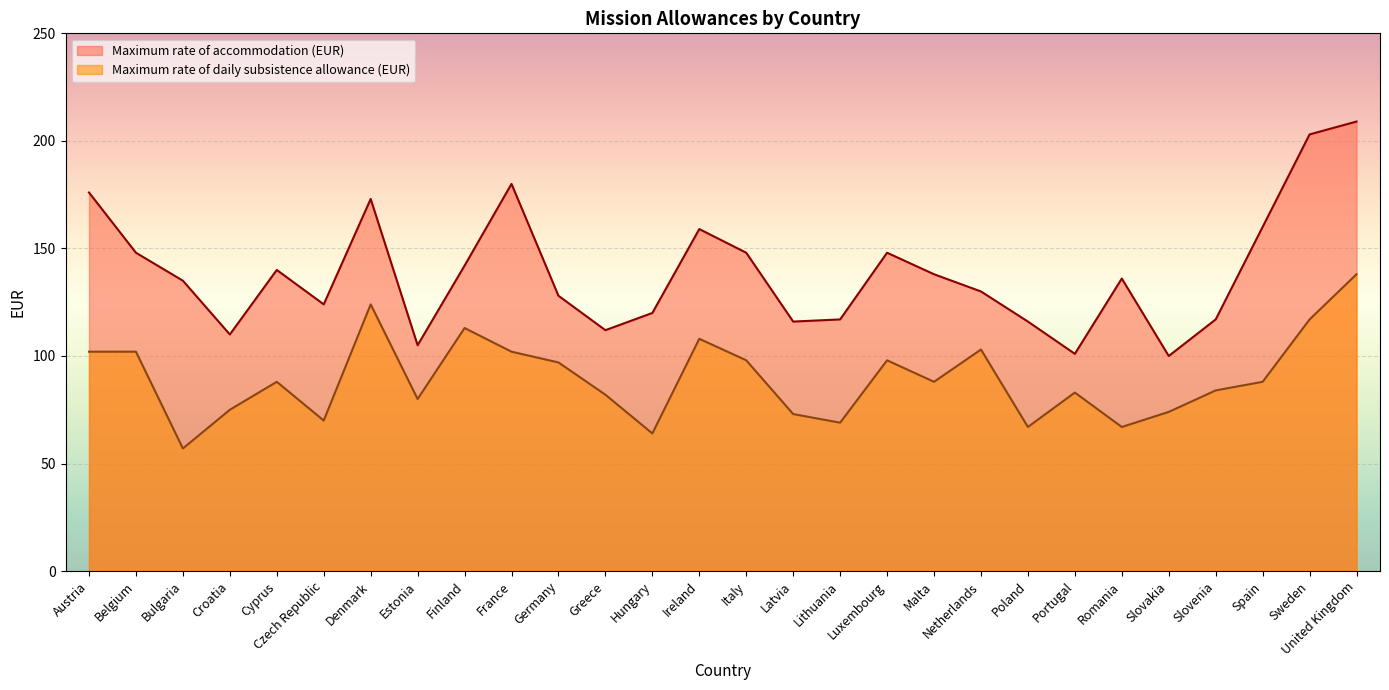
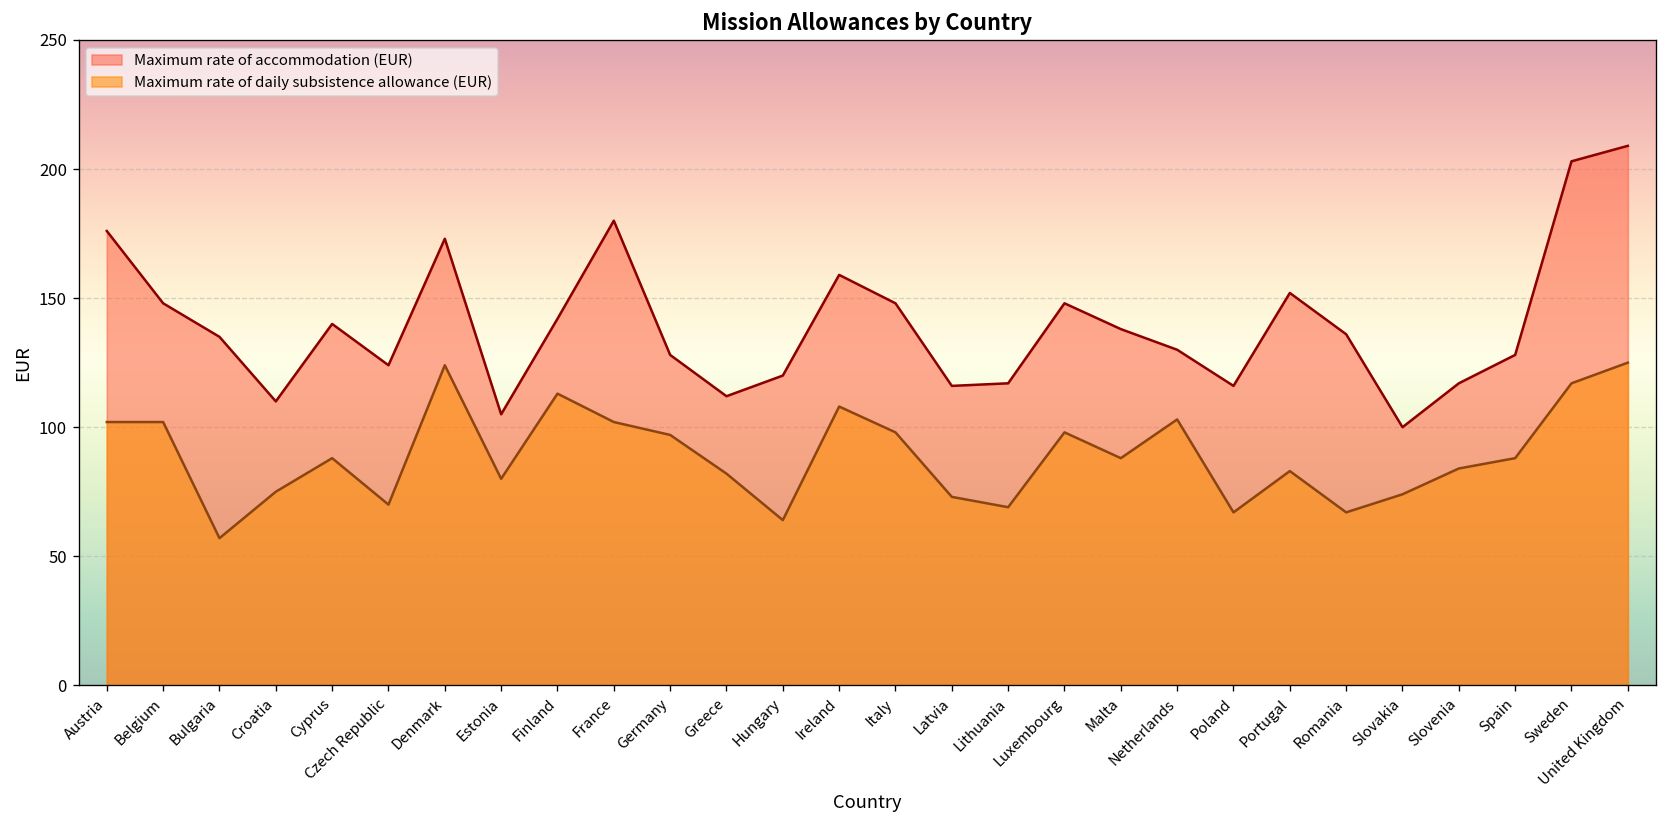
  {
    "Maximum rate of accommodation (EUR)": {
      "Austria": 176,
      "Belgium": 148,
      "Bulgaria": 135,
      "Croatia": 110,
      "Cyprus": 140,
      "Czech Republic": 124,
      "Denmark": 173,
      "Estonia": 105,
      "Finland": 142,
      "France": 180,
      "Germany": 128,
      "Greece": 112,
      "Hungary": 120,
      "Ireland": 159,
      "Italy": 148,
      "Latvia": 116,
      "Lithuania": 117,
      "Luxembourg": 148,
      "Malta": 138,
      "Netherlands": 130,
      "Poland": 116,
-     "Portugal": 101,
+     "Portugal": 152,
      "Romania": 136,
      "Slovakia": 100,
      "Slovenia": 117,
-     "Spain": 160,
+     "Spain": 128,
      "Sweden": 203,
      "United Kingdom": 209
    },
    "Maximum rate of daily subsistence allowance (EUR)": {
      "Austria": 102,
      "Belgium": 102,
      "Bulgaria": 57,
      "Croatia": 75,
      "Cyprus": 88,
      "Czech Republic": 70,
      "Denmark": 124,
      "Estonia": 80,
      "Finland": 113,
      "France": 102,
      "Germany": 97,
      "Greece": 82,
      "Hungary": 64,
      "Ireland": 108,
      "Italy": 98,
      "Latvia": 73,
      "Lithuania": 69,
      "Luxembourg": 98,
      "Malta": 88,
      "Netherlands": 103,
      "Poland": 67,
      "Portugal": 83,
      "Romania": 67,
      "Slovakia": 74,
      "Slovenia": 84,
      "Spain": 88,
      "Sweden": 117,
-     "United Kingdom": 138
+     "United Kingdom": 125
    }
  }
